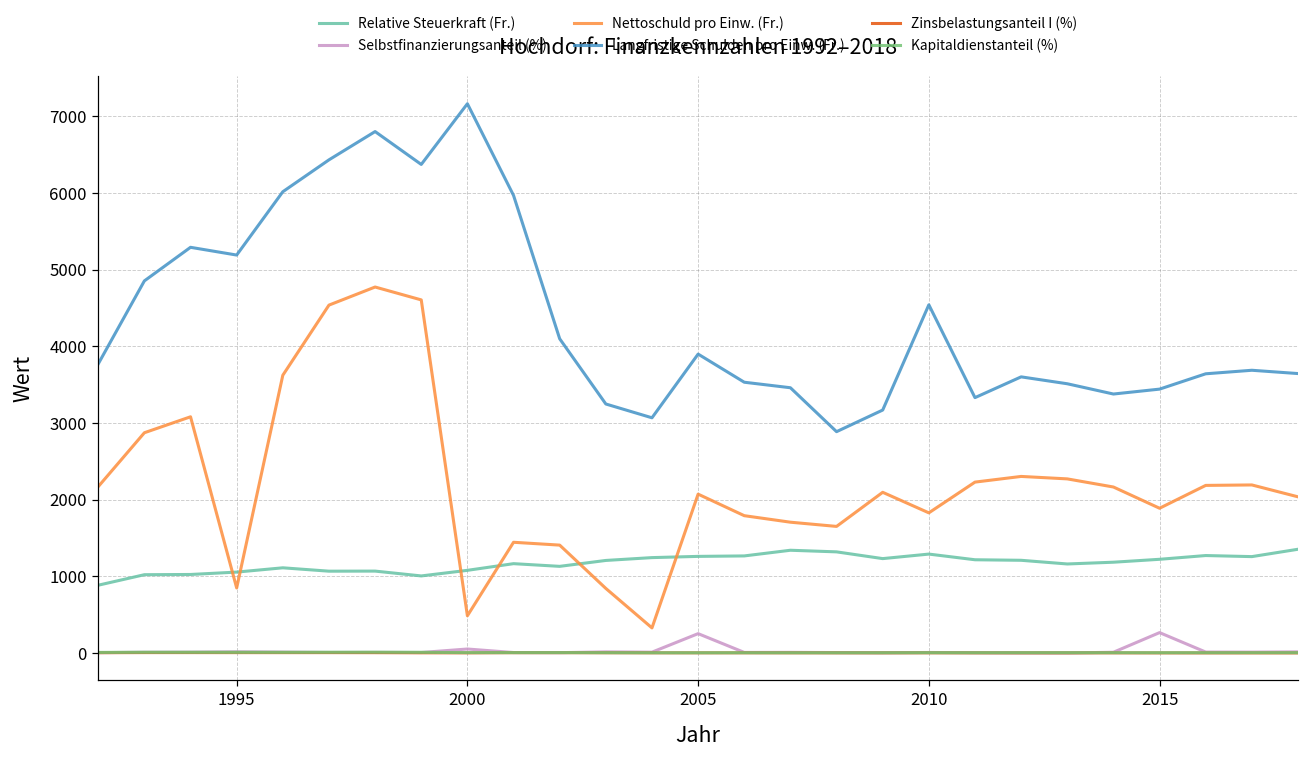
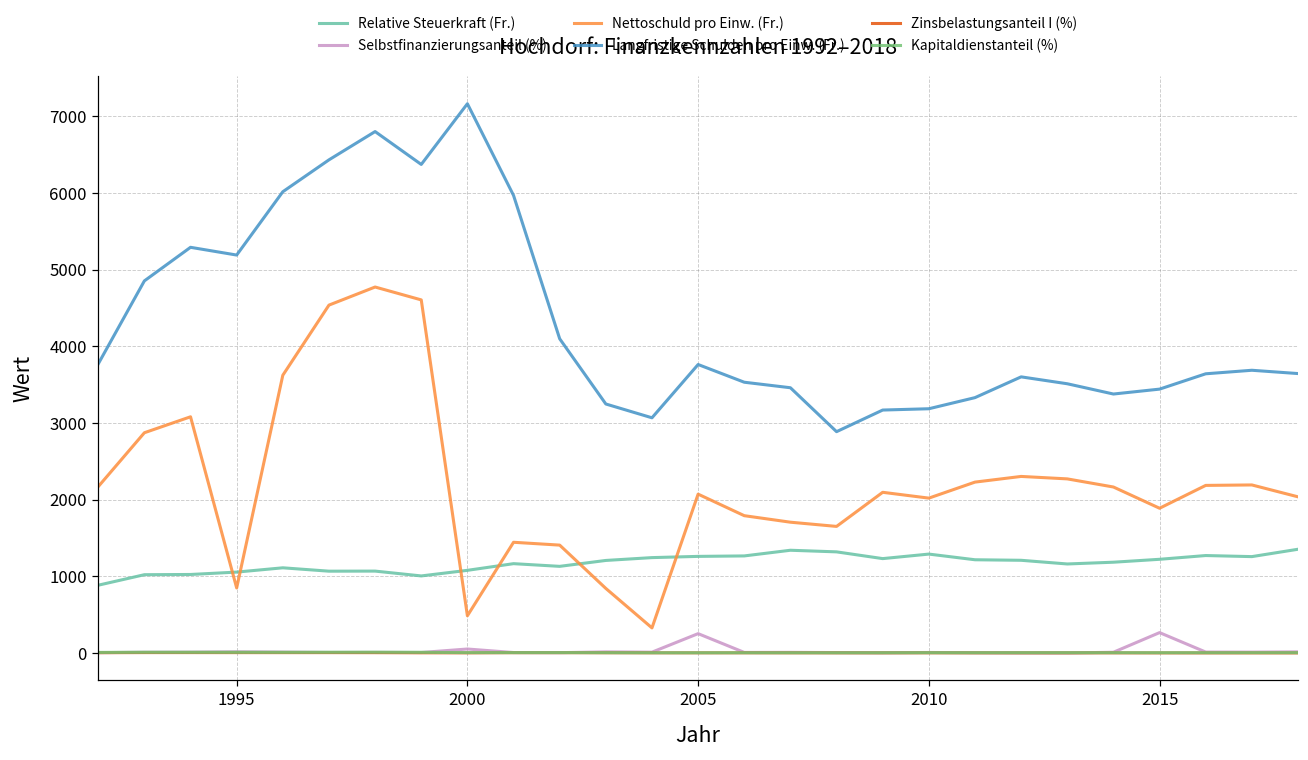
  {
    "Selbstfinanzierungsanteil (%)": {
      "2000": 100,
      "2005": 300,
      "2015": 300
    },
    "Nettoschuld pro Einw. (Fr.)": {
      "1995": 800,
      "2000": 500,
      "2005": 2100,
-     "2010": 1800,
+     "2010": 2000,
      "2015": 1900
    },
    "Langfristige Schulden pro Einw. (Fr.)": {
      "1995": 5200,
      "2000": 7200,
-     "2005": 3900,
-     "2010": 4500,
+     "2005": 3800,
+     "2010": 3200,
      "2015": 3400
    }
  }
